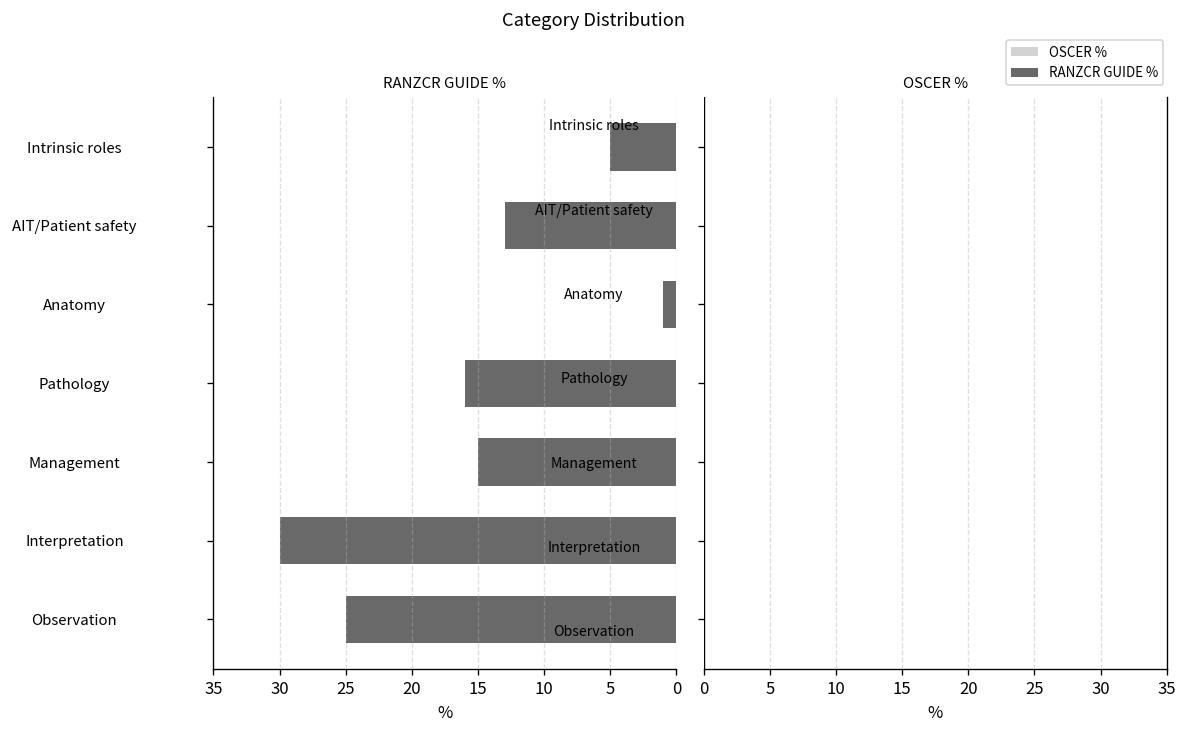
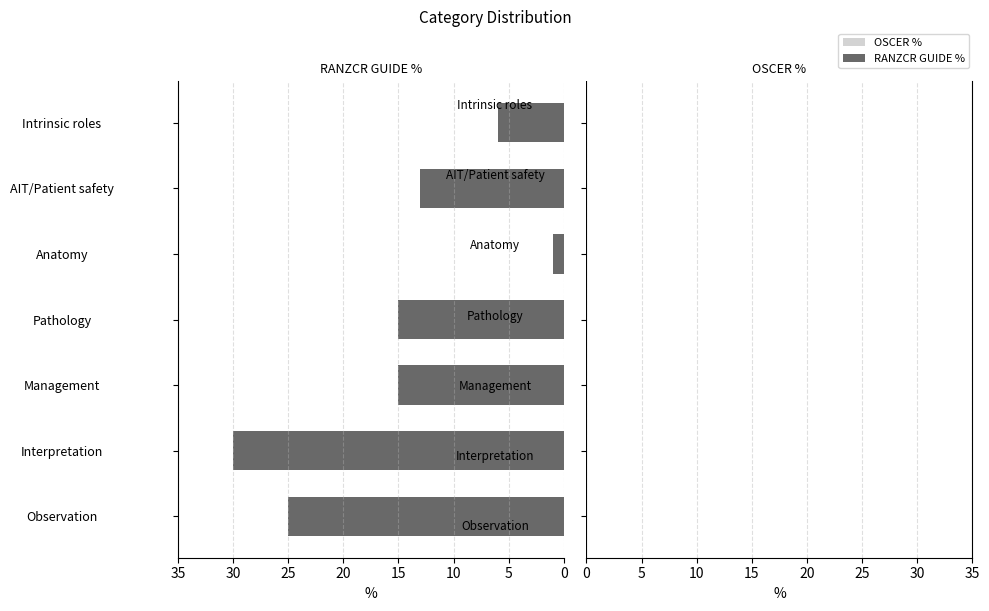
  {
    "RANZCR GUIDE %": {
-     "Intrinsic roles": 5,
+     "Intrinsic roles": 6,
      "AIT/Patient safety": 13,
      "Anatomy": 1,
-     "Pathology": 16,
+     "Pathology": 15,
      "Management": 15,
      "Interpretation": 30,
      "Observation": 25
    }
  }
